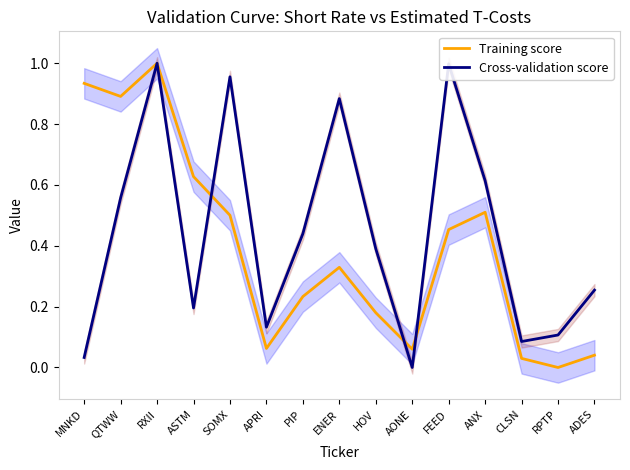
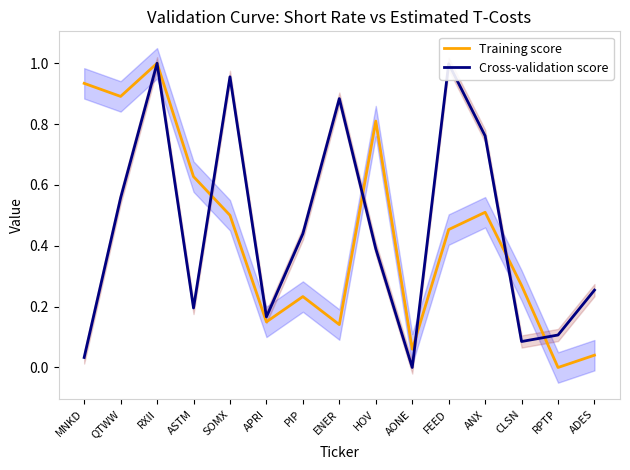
  {
    "Training score": {
      "MNKD": 0.93,
      "QTWW": 0.89,
      "ASTM": 0.63,
      "SOMX": 0.50,
-     "APRI": 0.06,
+     "APRI": 0.15,
      "PIP": 0.23,
-     "ENER": 0.33,
-     "HOV": 0.18,
+     "ENER": 0.14,
+     "HOV": 0.81,
      "AONE": 0.06,
      "FEED": 0.45,
      "ANX": 0.51,
-     "CLSN": 0.03,
+     "CLSN": 0.27,
      "RPTP": 0.00,
      "ADES": 0.04
    },
    "Cross-validation score": {
      "MNKD": 0.03,
      "QTWW": 0.56,
      "ASTM": 0.20,
      "SOMX": 0.96,
-     "APRI": 0.13,
+     "APRI": 0.17,
      "PIP": 0.44,
      "ENER": 0.88,
      "HOV": 0.39,
      "AONE": 0.00,
-     "ANX": 0.61,
+     "ANX": 0.76,
      "RPTP": 0.11,
      "ADES": 0.25
    }
  }
